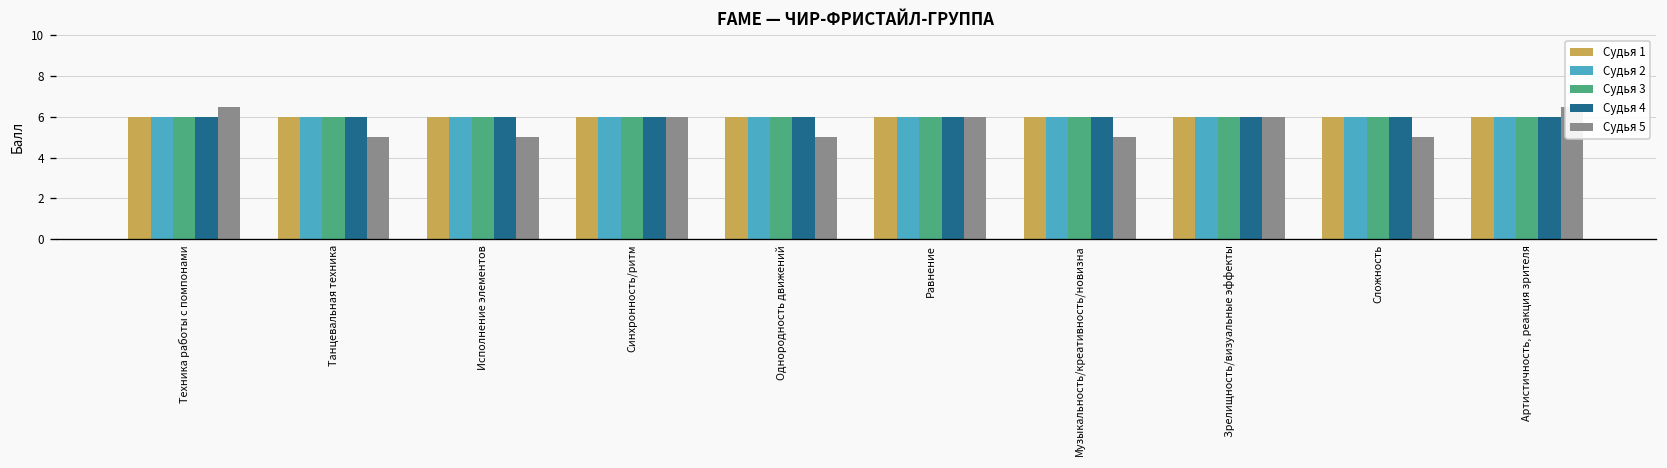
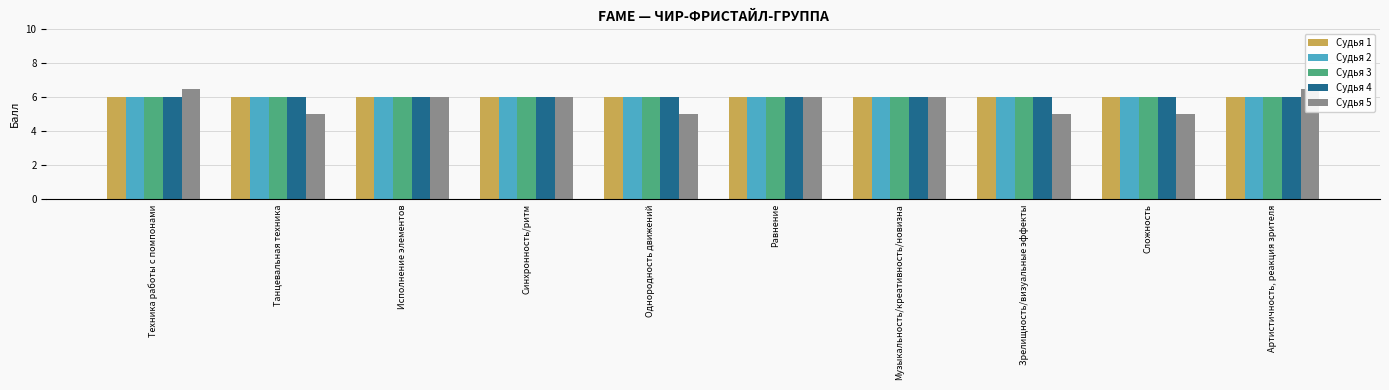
  {
    "Судья 1": {
      "Техника работы с помпонами": 6,
      "Танцевальная техника": 6,
      "Исполнение элементов": 6,
      "Синхронность/ритм": 6,
      "Однородность движений": 6,
      "Равнение": 6,
      "Музыкальность/креативность/новизна": 6,
      "Зрелищность/визуальные эффекты": 6,
      "Сложность": 6,
      "Артистичность, реакция зрителя": 6
    },
    "Судья 2": {
      "Техника работы с помпонами": 6,
      "Танцевальная техника": 6,
      "Исполнение элементов": 6,
      "Синхронность/ритм": 6,
      "Однородность движений": 6,
      "Равнение": 6,
      "Музыкальность/креативность/новизна": 6,
      "Зрелищность/визуальные эффекты": 6,
      "Сложность": 6,
      "Артистичность, реакция зрителя": 6
    },
    "Судья 3": {
      "Техника работы с помпонами": 6,
      "Танцевальная техника": 6,
      "Исполнение элементов": 6,
      "Синхронность/ритм": 6,
      "Однородность движений": 6,
      "Равнение": 6,
      "Музыкальность/креативность/новизна": 6,
      "Зрелищность/визуальные эффекты": 6,
      "Сложность": 6,
      "Артистичность, реакция зрителя": 6
    },
    "Судья 4": {
      "Техника работы с помпонами": 6,
      "Танцевальная техника": 6,
      "Исполнение элементов": 6,
      "Синхронность/ритм": 6,
      "Однородность движений": 6,
      "Равнение": 6,
      "Музыкальность/креативность/новизна": 6,
      "Зрелищность/визуальные эффекты": 6,
      "Сложность": 6,
      "Артистичность, реакция зрителя": 6
    },
    "Судья 5": {
      "Техника работы с помпонами": 6.5,
      "Танцевальная техника": 5,
-     "Исполнение элементов": 5,
+     "Исполнение элементов": 6,
      "Синхронность/ритм": 6,
      "Однородность движений": 5,
      "Равнение": 6,
-     "Музыкальность/креативность/новизна": 5,
-     "Зрелищность/визуальные эффекты": 6,
+     "Музыкальность/креативность/новизна": 6,
+     "Зрелищность/визуальные эффекты": 5,
      "Сложность": 5
    }
  }
